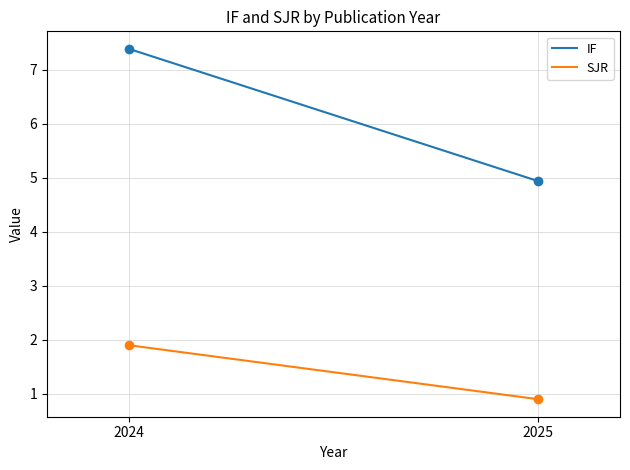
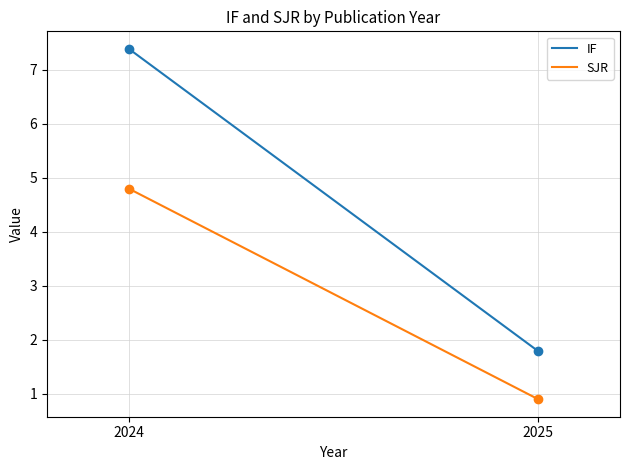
  {
    "IF": {
      "2024": 7.4,
-     "2025": 4.9
+     "2025": 1.8
    },
    "SJR": {
-     "2024": 1.9,
+     "2024": 4.8,
      "2025": 0.9
    }
  }
